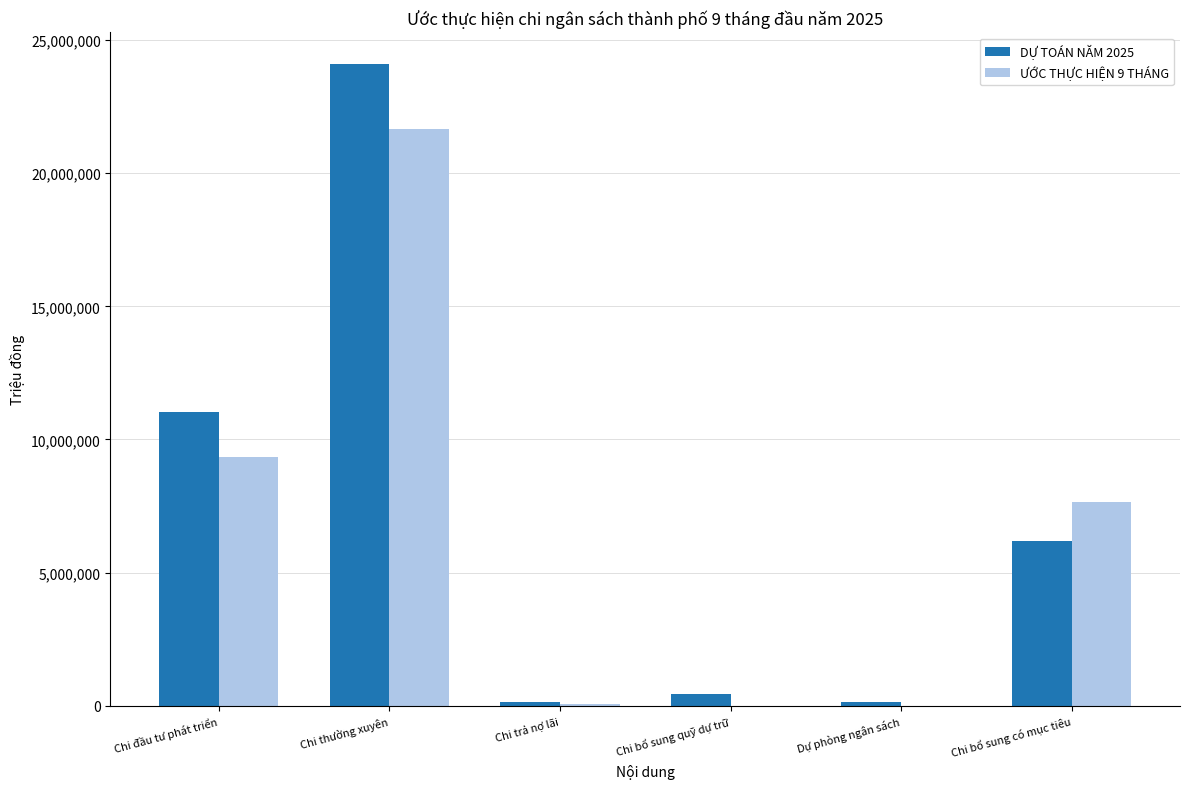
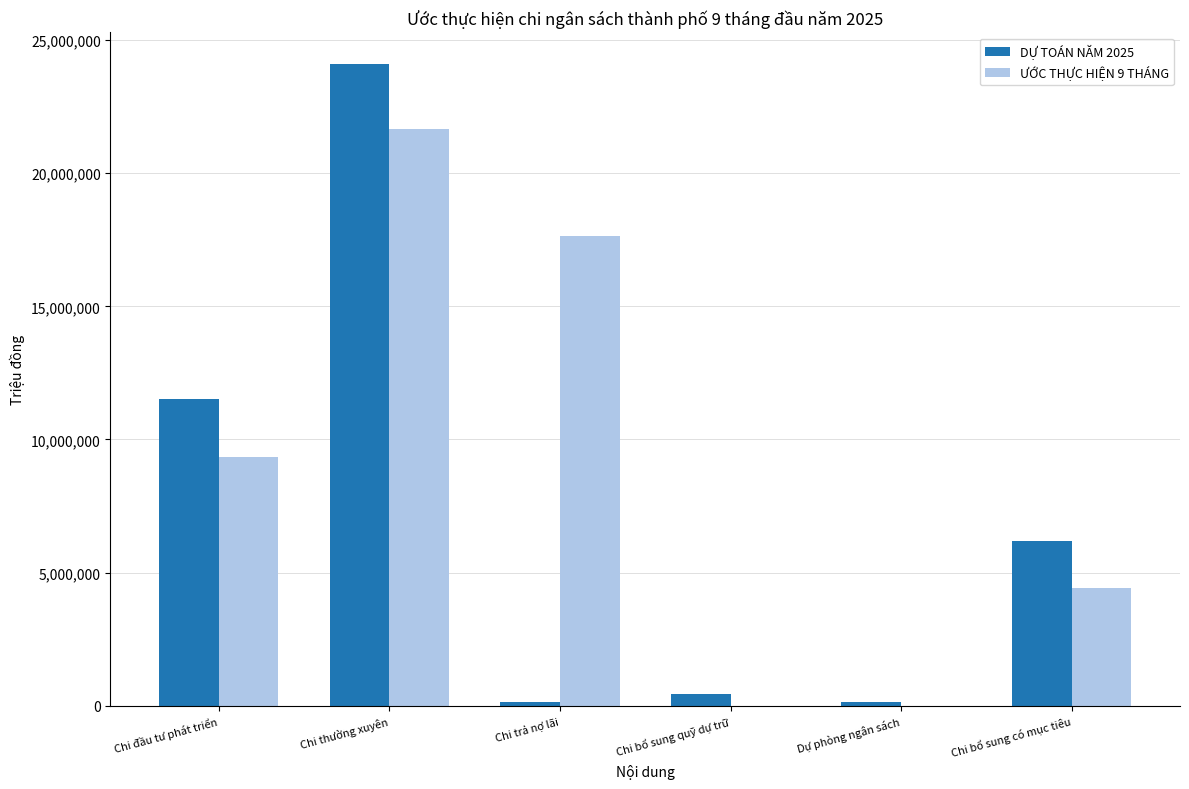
  {
    "DỰ TOÁN NĂM 2025": {
-     "Chi đầu tư phát triển": "11,000,000",
+     "Chi đầu tư phát triển": "11,500,000",
      "Chi thường xuyên": "24,100,000",
      "Chi trả nợ lãi": "100,000",
      "Chi bổ sung quỹ dự trữ": "400,000",
      "Dự phòng ngân sách": "200,000",
      "Chi bổ sung có mục tiêu": "6,200,000"
    },
    "ƯỚC THỰC HIỆN 9 THÁNG": {
      "Chi đầu tư phát triển": "9,400,000",
      "Chi thường xuyên": "21,700,000",
-     "Chi trả nợ lãi": "100,000",
+     "Chi trả nợ lãi": "17,700,000",
      "Dự phòng ngân sách": "0",
-     "Chi bổ sung có mục tiêu": "7,700,000"
+     "Chi bổ sung có mục tiêu": "4,400,000"
    }
  }
